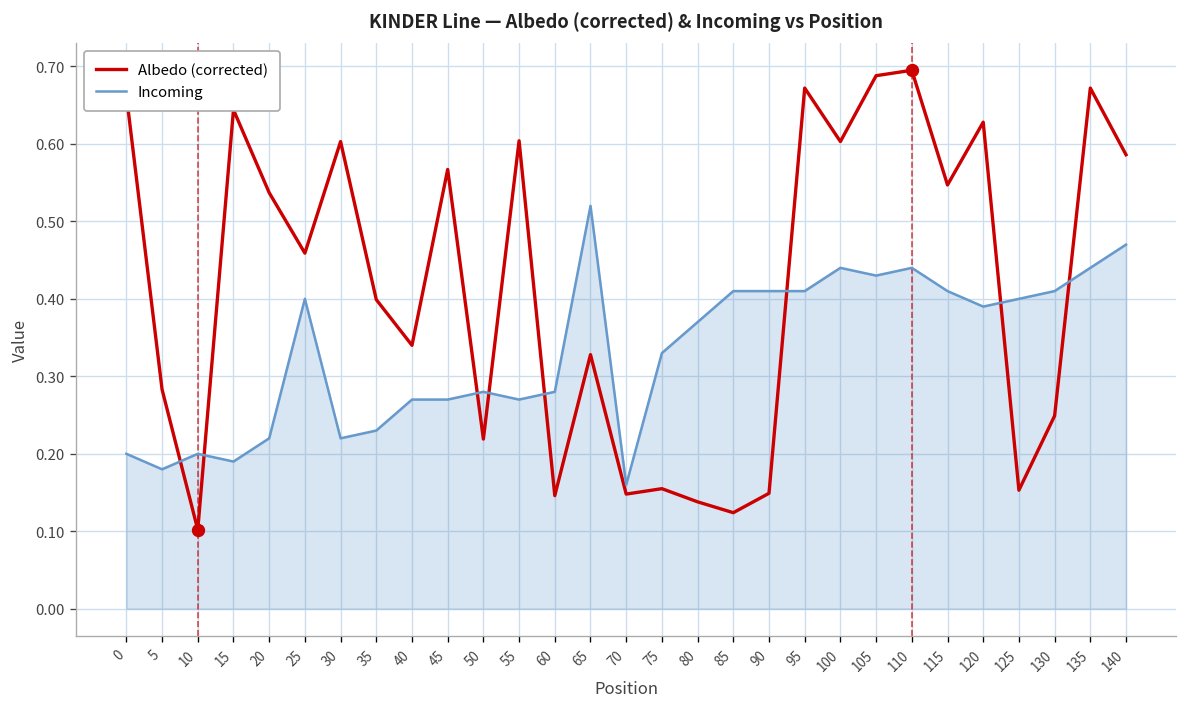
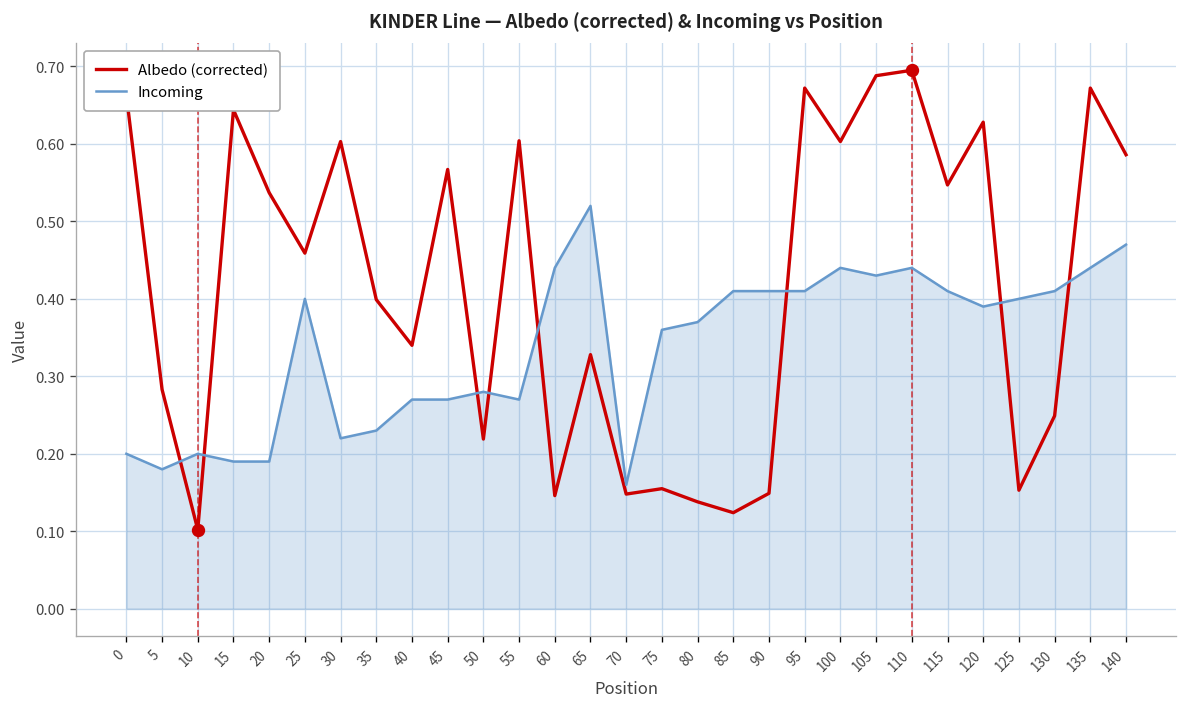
  {
    "Incoming": {
      "0": 0.20,
      "5": 0.18,
      "10": 0.20,
      "15": 0.19,
-     "20": 0.22,
+     "20": 0.19,
      "25": 0.40,
      "30": 0.22,
      "35": 0.23,
      "40": 0.27,
      "45": 0.27,
      "50": 0.28,
      "55": 0.27,
-     "60": 0.28,
+     "60": 0.44,
      "65": 0.52,
      "70": 0.16,
-     "75": 0.33,
+     "75": 0.36,
      "80": 0.37,
      "85": 0.41,
      "90": 0.41,
      "95": 0.41,
      "100": 0.44,
      "105": 0.43,
      "110": 0.44,
      "115": 0.41,
      "120": 0.39,
      "125": 0.40,
      "130": 0.41,
      "135": 0.44,
      "140": 0.47
    }
  }
